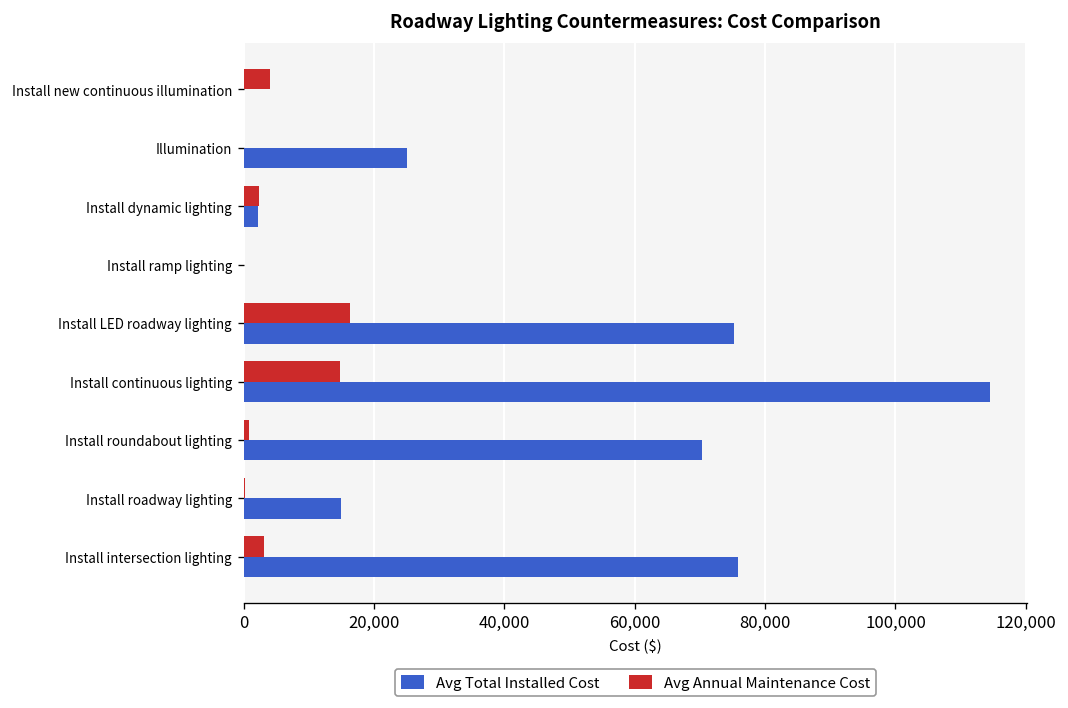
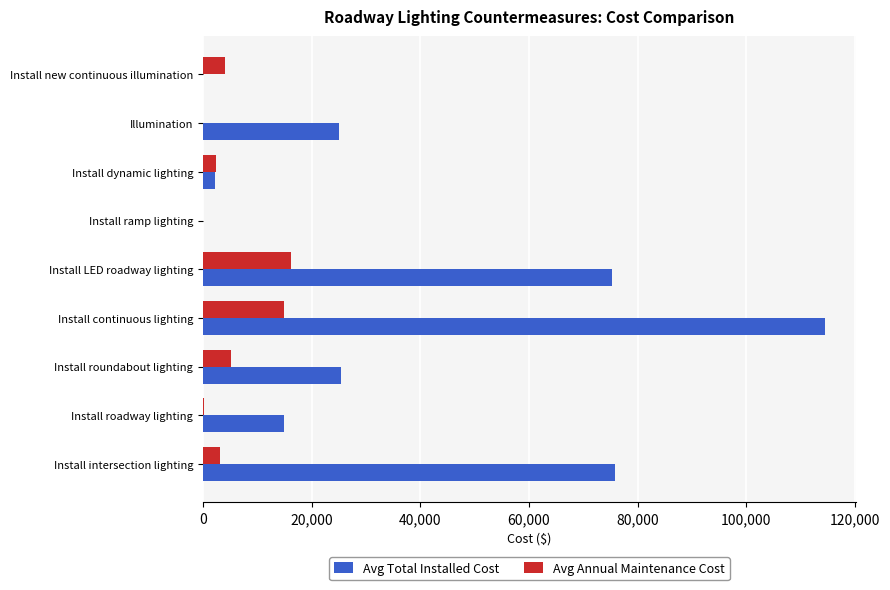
  {
    "Avg Total Installed Cost": {
      "Install new continuous illumination": "0",
      "Illumination": "25,000",
      "Install dynamic lighting": "2,000",
      "Install LED roadway lighting": "75,000",
      "Install continuous lighting": "115,000",
-     "Install roundabout lighting": "70,000",
+     "Install roundabout lighting": "25,000",
      "Install roadway lighting": "15,000",
      "Install intersection lighting": "76,000"
    },
    "Avg Annual Maintenance Cost": {
      "Install new continuous illumination": "4,000",
      "Illumination": "0",
      "Install dynamic lighting": "2,000",
      "Install ramp lighting": "0",
      "Install LED roadway lighting": "16,000",
      "Install continuous lighting": "15,000",
-     "Install roundabout lighting": "1,000",
+     "Install roundabout lighting": "5,000",
      "Install intersection lighting": "3,000"
    }
  }
